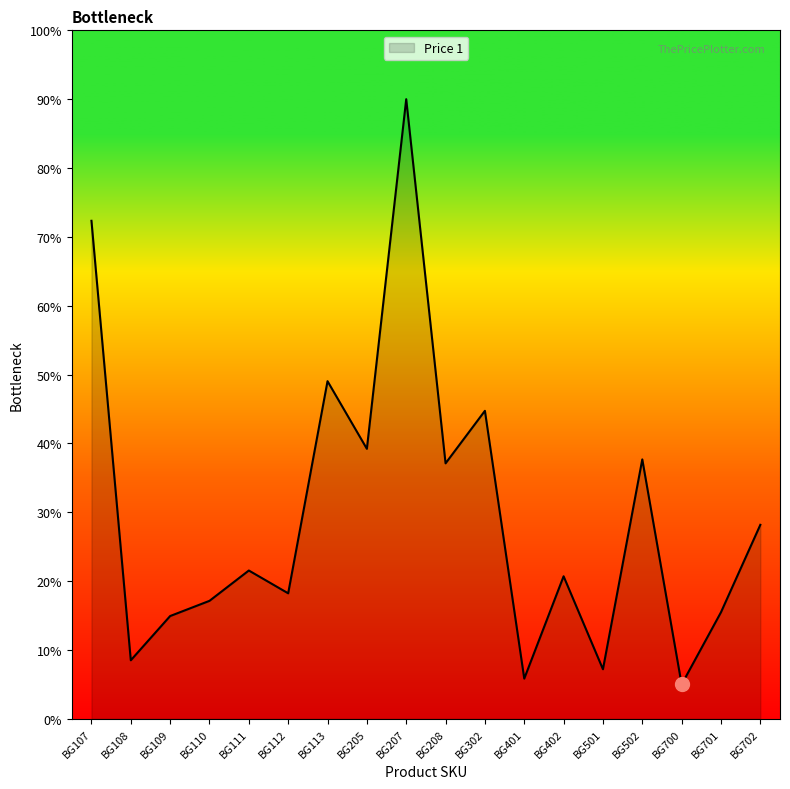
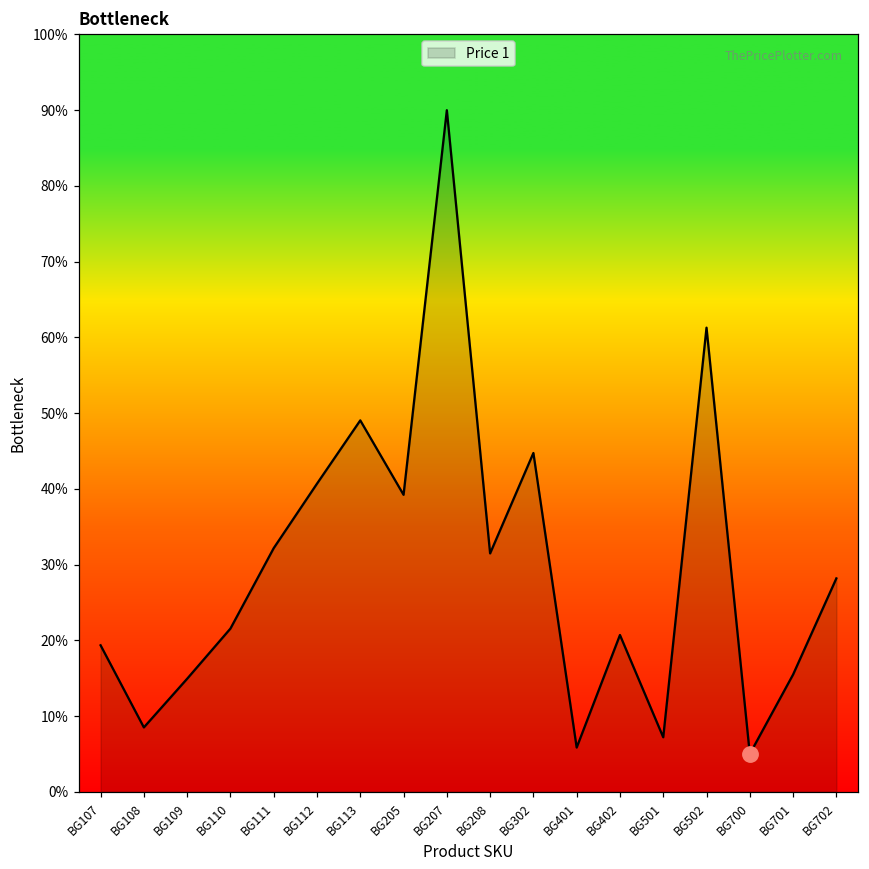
  {
    "Price 1": {
-     "BG107": "72%",
+     "BG107": "19%",
      "BG108": "9%",
      "BG109": "15%",
-     "BG110": "17%",
-     "BG111": "22%",
-     "BG112": "18%",
+     "BG110": "22%",
+     "BG111": "32%",
+     "BG112": "41%",
      "BG113": "49%",
      "BG205": "39%",
      "BG207": "90%",
-     "BG208": "37%",
+     "BG208": "31%",
      "BG302": "45%",
      "BG401": "6%",
      "BG402": "21%",
      "BG501": "7%",
-     "BG502": "38%",
+     "BG502": "61%",
      "BG701": "15%",
      "BG702": "28%"
    }
  }
